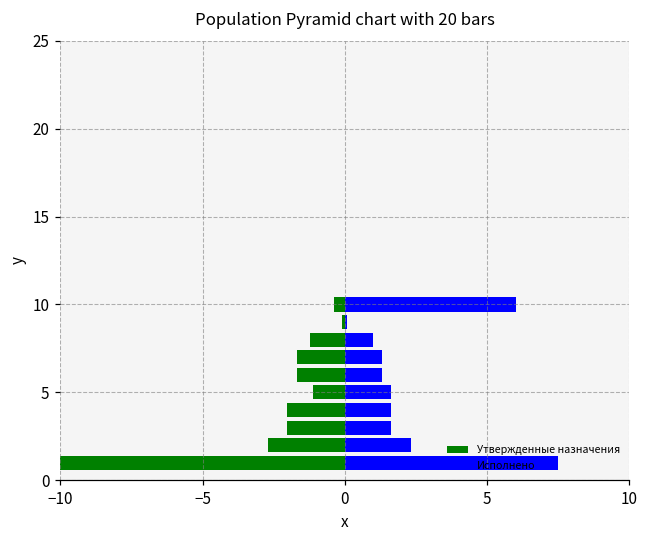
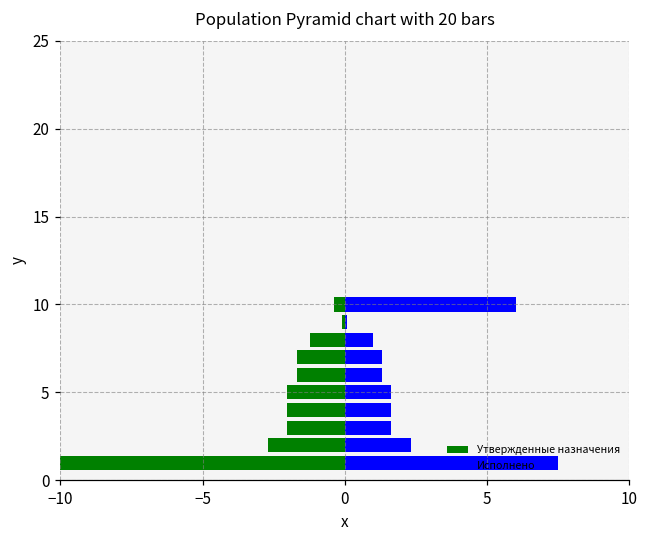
  {
    "Утвержденные назначения": {
      "10": -0.4,
-     "5": -1.1
+     "5": -2.0
    },
    "Исполнено": {
      "10": 6.0,
      "5": 1.6
    }
  }
